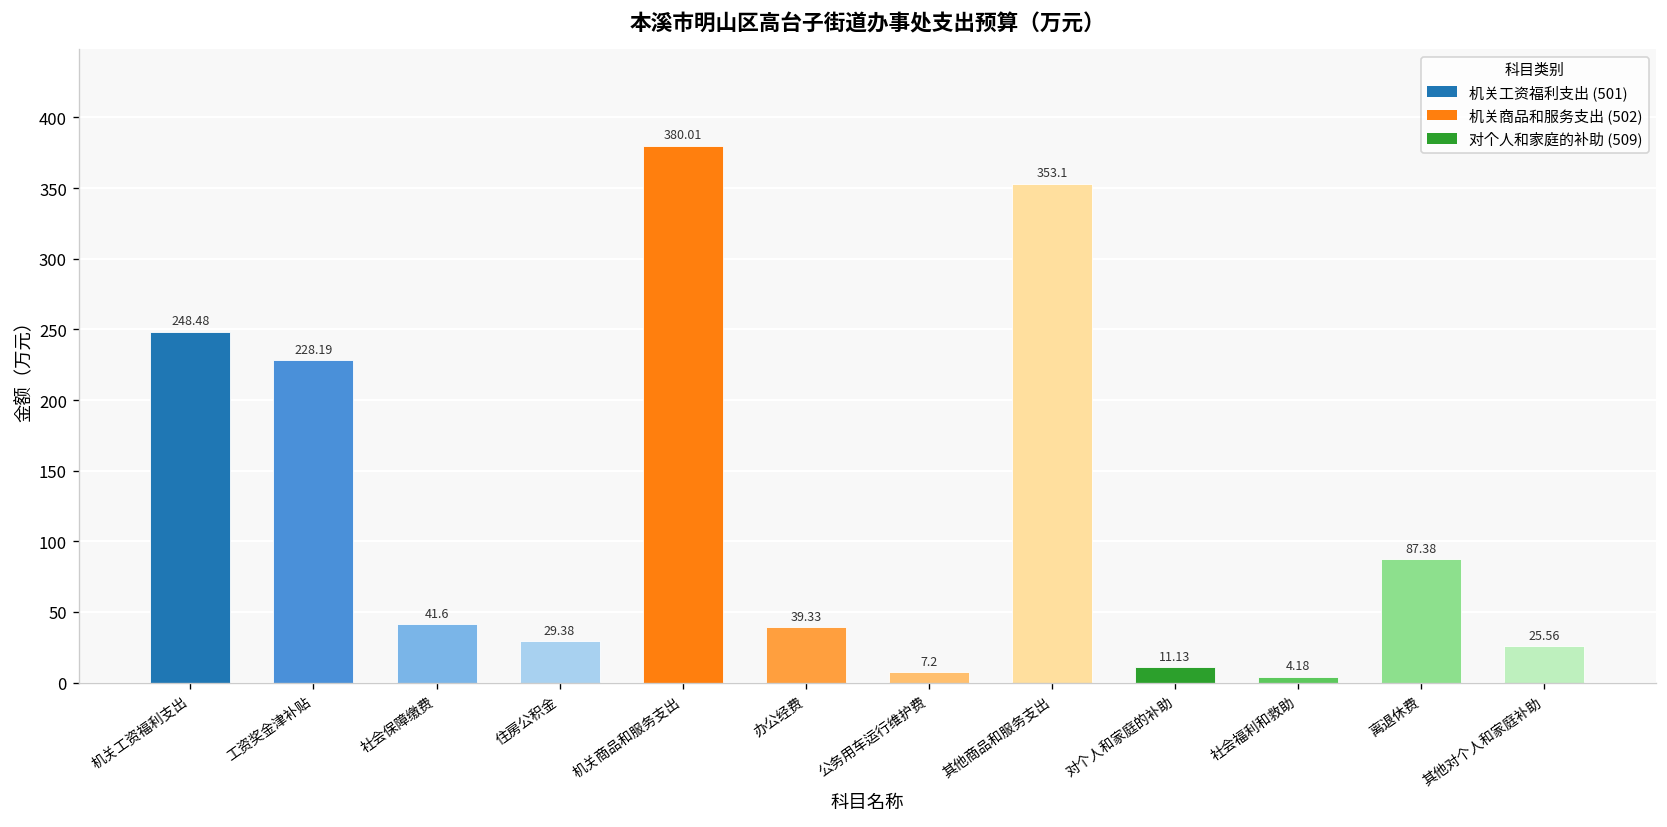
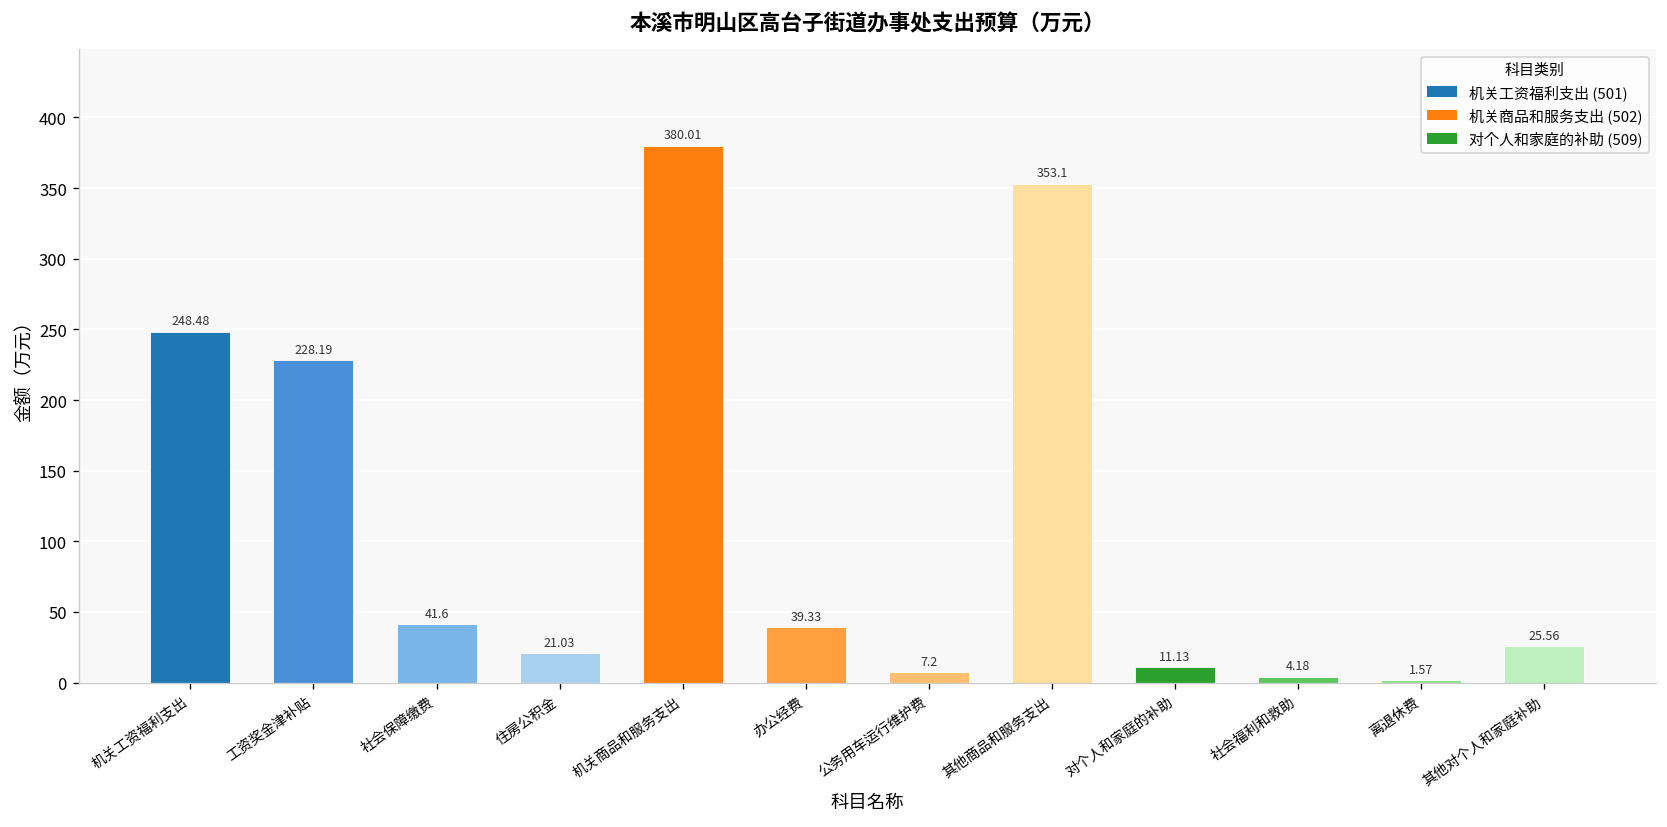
  {
    "机关工资福利支出": 248.48,
    "工资奖金津补贴": 228.19,
    "社会保障缴费": 41.6,
-   "住房公积金": 29.38,
+   "住房公积金": 21.03,
    "机关商品和服务支出": 380.01,
    "办公经费": 39.33,
    "公务用车运行维护费": 7.2,
    "其他商品和服务支出": 353.1,
    "对个人和家庭的补助": 11.13,
    "社会福利和救助": 4.18,
-   "离退休费": 87.38,
+   "离退休费": 1.57,
    "其他对个人和家庭补助": 25.56
  }
